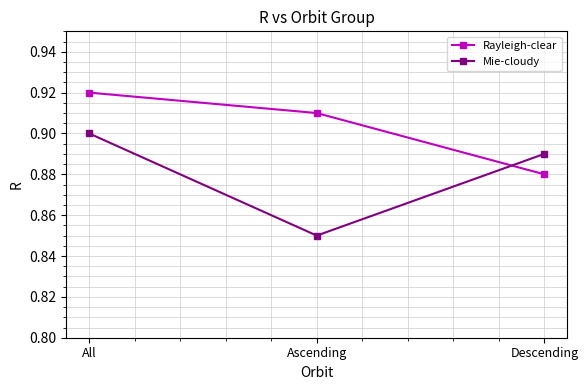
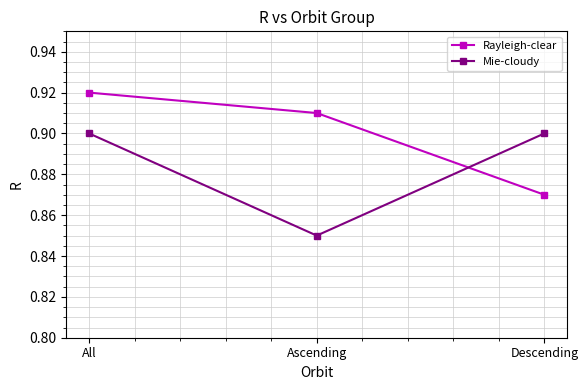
  {
    "Rayleigh-clear": {
      "All": 0.92,
      "Ascending": 0.91,
-     "Descending": 0.88
+     "Descending": 0.87
    },
    "Mie-cloudy": {
      "All": 0.90,
      "Ascending": 0.85,
-     "Descending": 0.89
+     "Descending": 0.90
    }
  }
